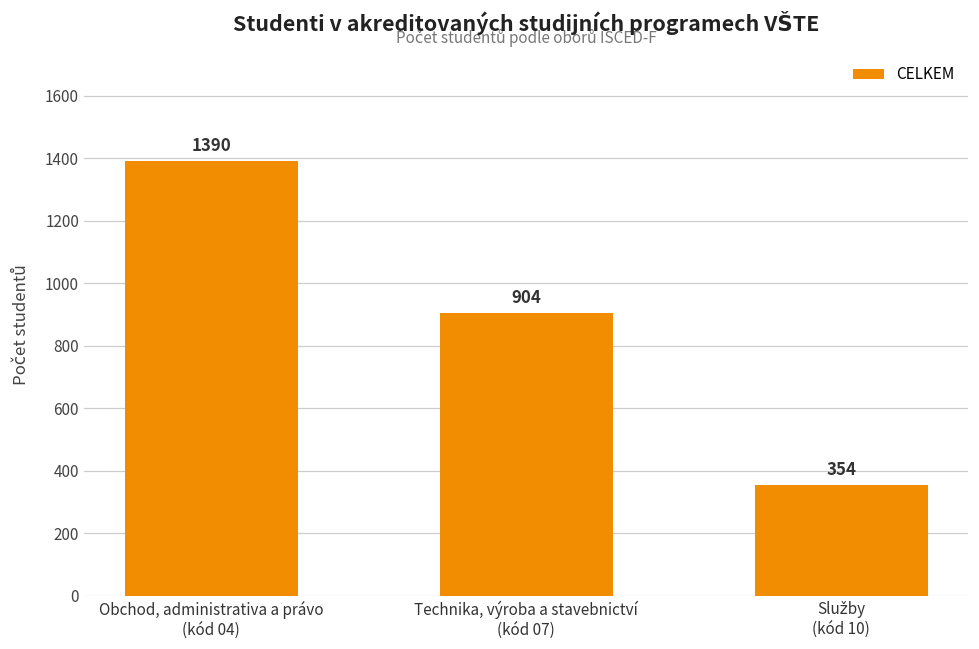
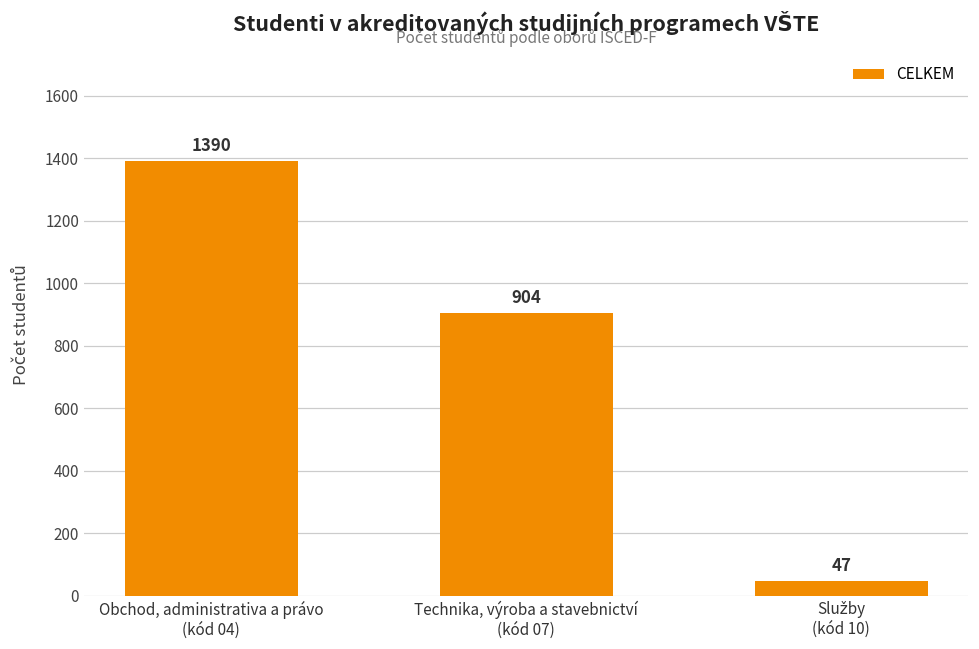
  {
    "Obchod, administrativa a právo (kód 04)": 1390,
    "Technika, výroba a stavebnictví (kód 07)": 904,
-   "Služby (kód 10)": 354
+   "Služby (kód 10)": 47
  }
